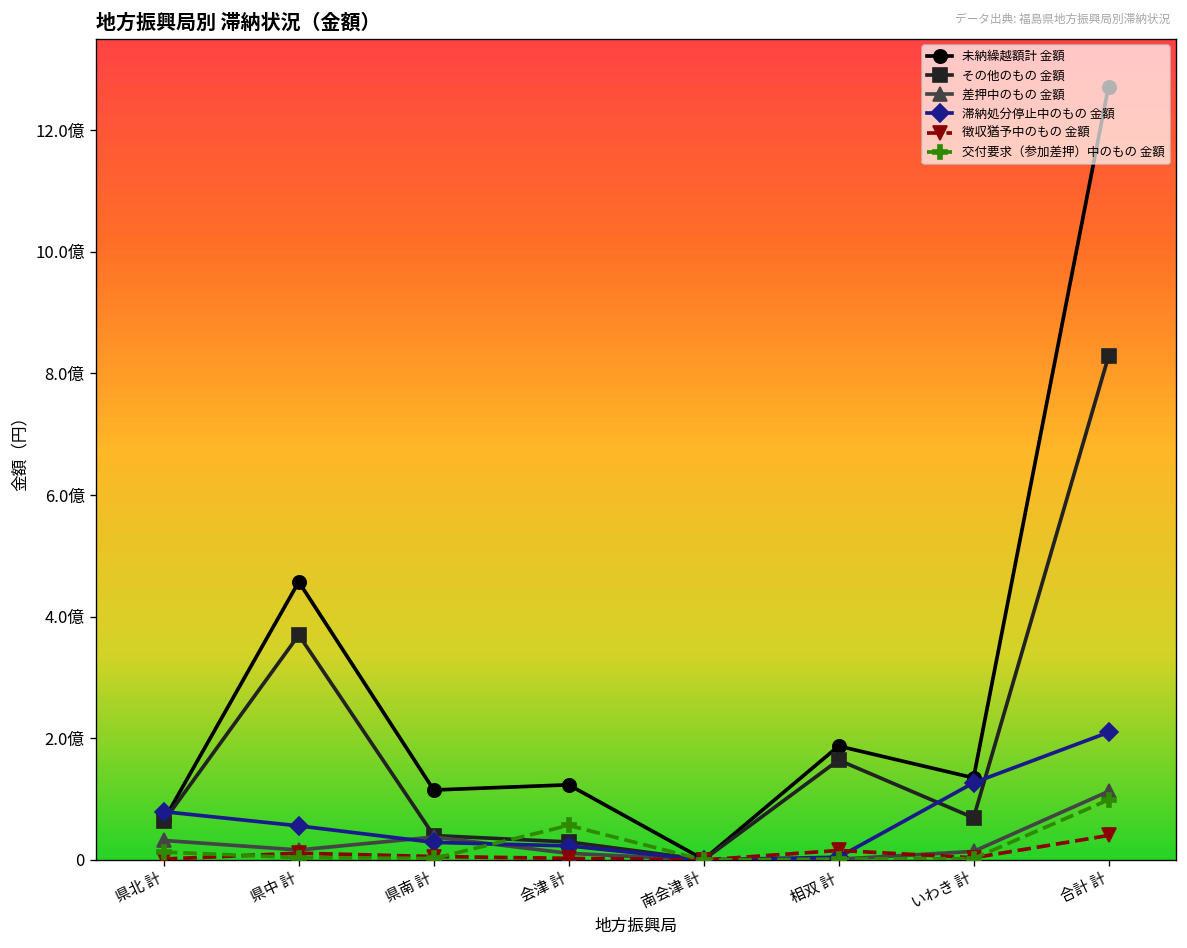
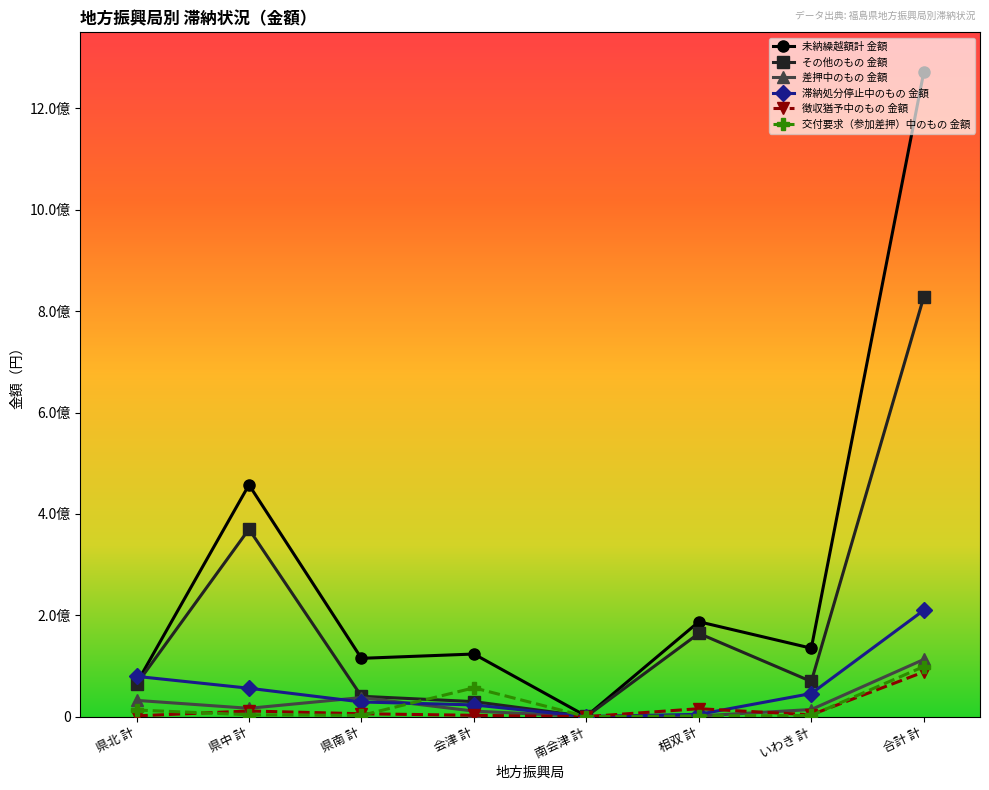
  {
    "滞納処分停止中のもの 金額": {
      "県北 計": "0.8億",
      "県中 計": "0.6億",
      "県南 計": "0.3億",
      "会津 計": "0.2億",
-     "いわき 計": "1.3億",
+     "いわき 計": "0.5億",
      "合計 計": "2.1億"
    },
    "徴収猶予中のもの 金額": {
      "県北 計": "0.0億",
      "県中 計": "0.1億",
      "会津 計": "0.0億",
      "相双 計": "0.2億",
-     "合計 計": "0.4億"
+     "合計 計": "0.9億"
    },
    "交付要求（参加差押）中のもの 金額": {
      "県北 計": "0.1億",
      "県中 計": "0.0億",
      "会津 計": "0.6億",
      "合計 計": "1.0億"
    }
  }
